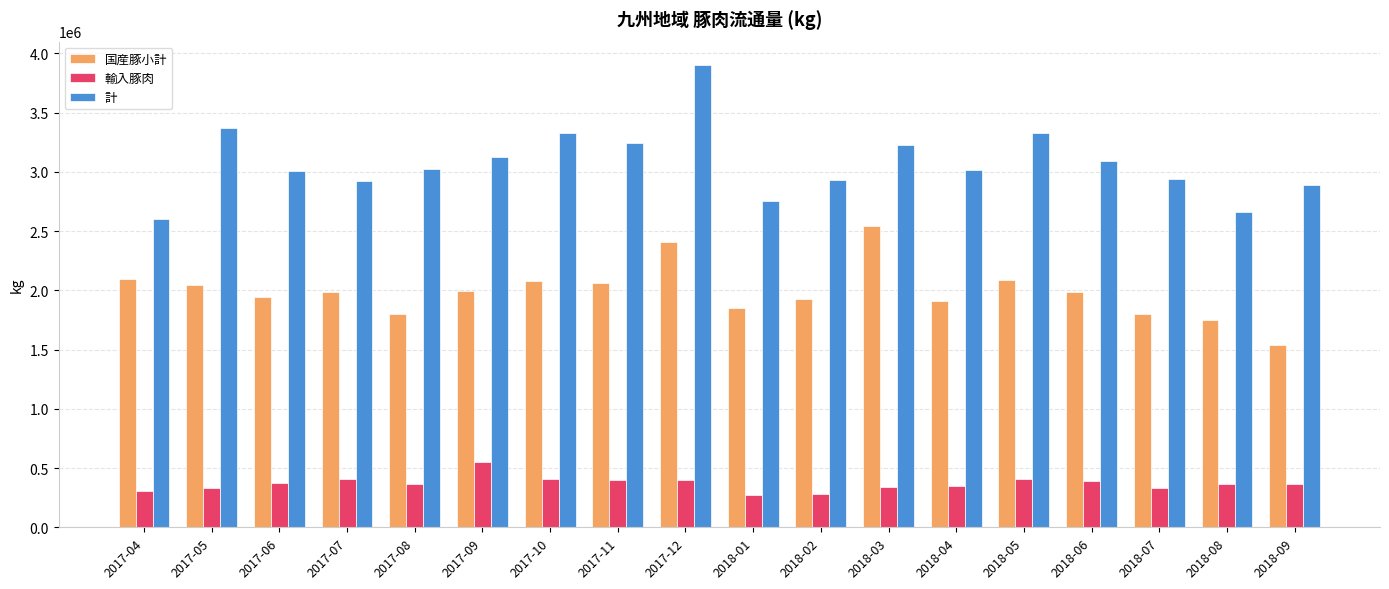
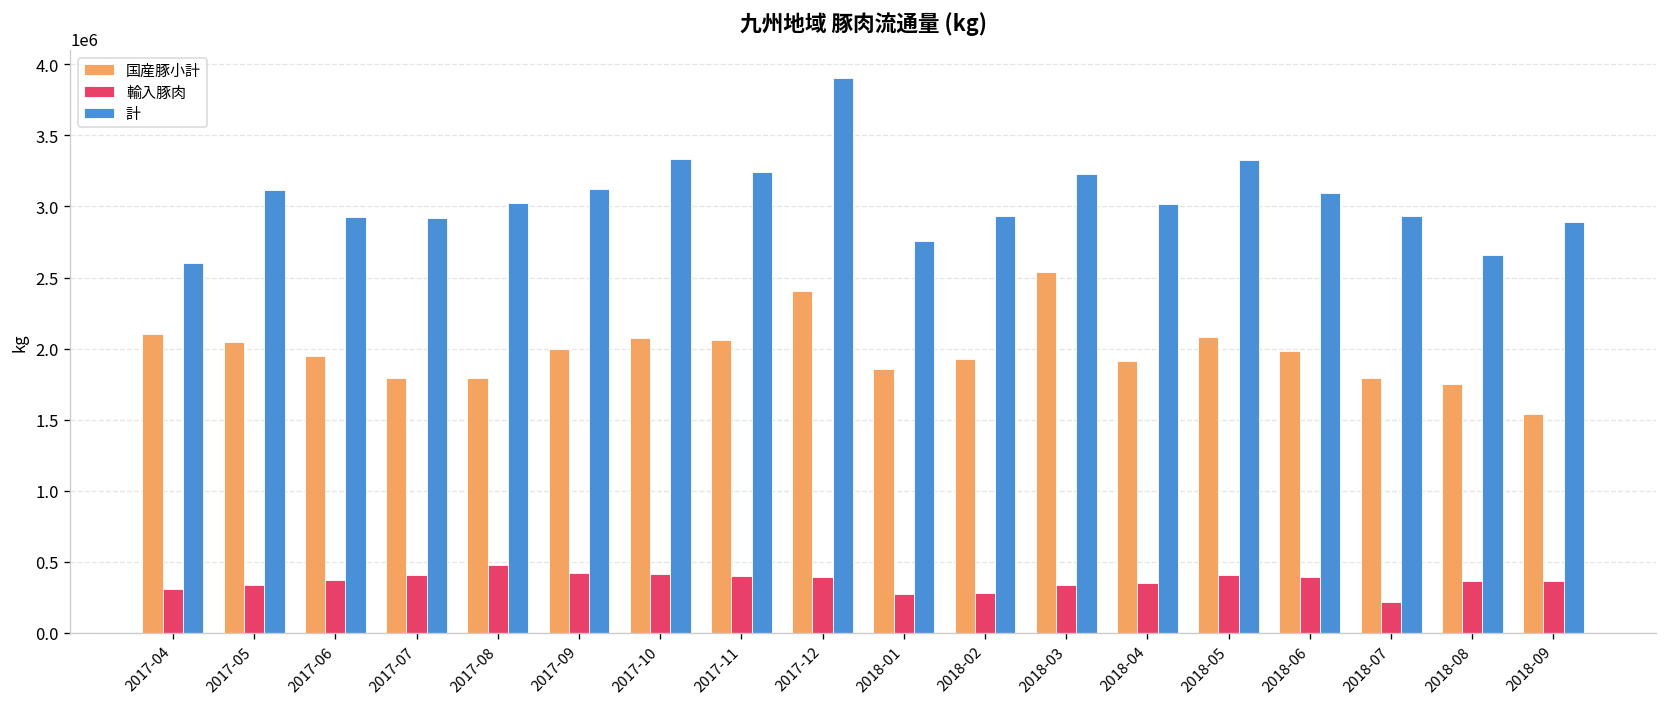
  {
    "国産豚小計": {
      "2017-04": 2100000,
      "2017-05": 2050000,
      "2017-06": 1950000,
-     "2017-07": 1980000,
+     "2017-07": 1790000,
      "2017-08": 1800000,
      "2017-09": 2000000,
      "2017-10": 2080000,
      "2017-11": 2060000,
      "2017-12": 2410000,
      "2018-01": 1850000,
      "2018-02": 1930000,
      "2018-03": 2540000,
      "2018-04": 1910000,
      "2018-05": 2080000,
      "2018-06": 1980000,
      "2018-07": 1800000,
      "2018-08": 1750000,
      "2018-09": 1540000
    },
    "輸入豚肉": {
      "2017-04": 310000,
      "2017-05": 330000,
      "2017-06": 370000,
      "2017-07": 410000,
-     "2017-08": 370000,
-     "2017-09": 550000,
+     "2017-08": 480000,
+     "2017-09": 420000,
      "2017-10": 410000,
      "2017-11": 400000,
      "2017-12": 400000,
      "2018-01": 280000,
      "2018-02": 280000,
      "2018-03": 340000,
      "2018-04": 350000,
      "2018-05": 410000,
      "2018-06": 390000,
-     "2018-07": 330000,
+     "2018-07": 220000,
      "2018-08": 370000,
      "2018-09": 360000
    },
    "計": {
      "2017-04": 2610000,
-     "2017-05": 3370000,
-     "2017-06": 3010000,
+     "2017-05": 3120000,
+     "2017-06": 2930000,
      "2017-07": 2920000,
      "2017-08": 3020000,
      "2017-09": 3120000,
      "2017-10": 3330000,
      "2017-11": 3240000,
      "2017-12": 3900000,
      "2018-01": 2750000,
      "2018-02": 2930000,
      "2018-03": 3230000,
      "2018-04": 3020000,
      "2018-05": 3330000,
      "2018-06": 3090000,
      "2018-07": 2940000,
      "2018-08": 2660000,
      "2018-09": 2890000
    }
  }
